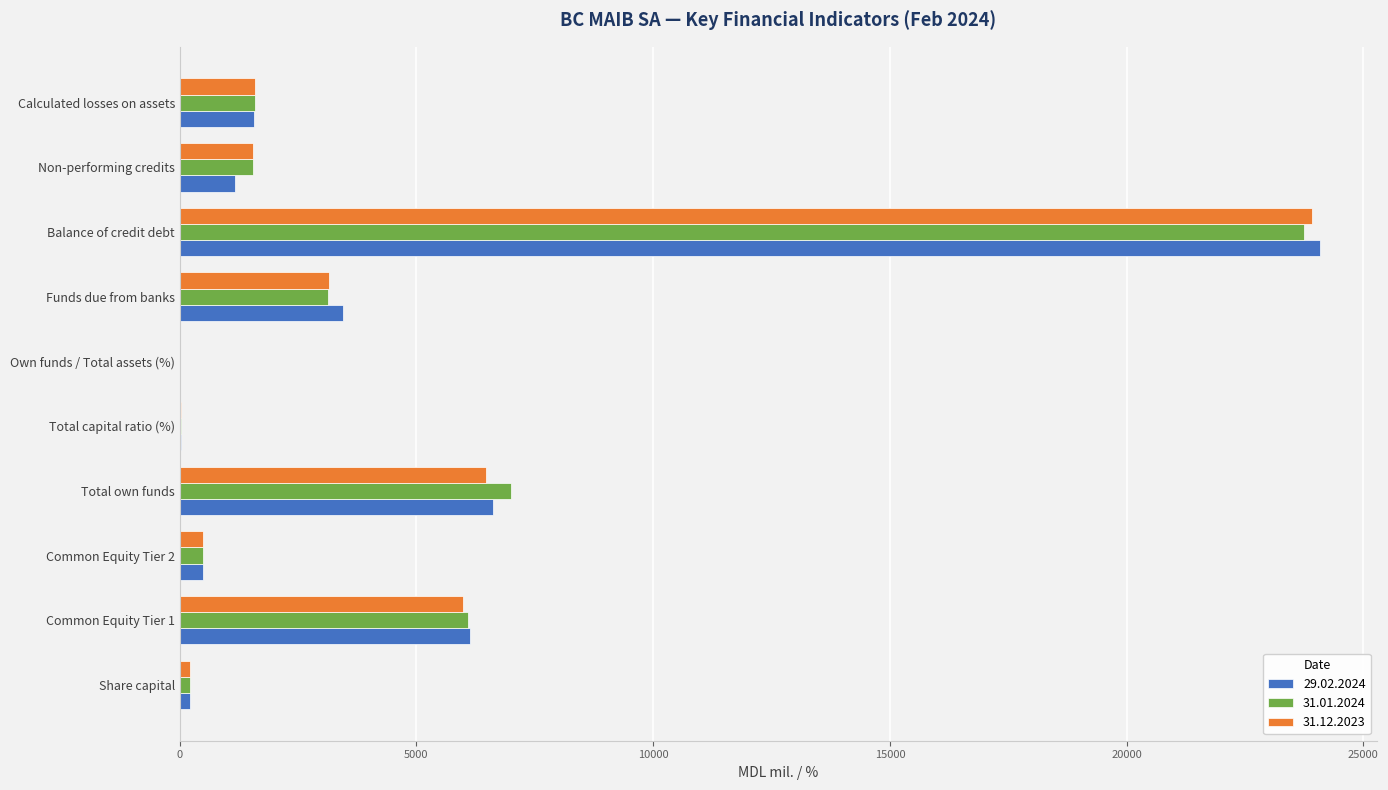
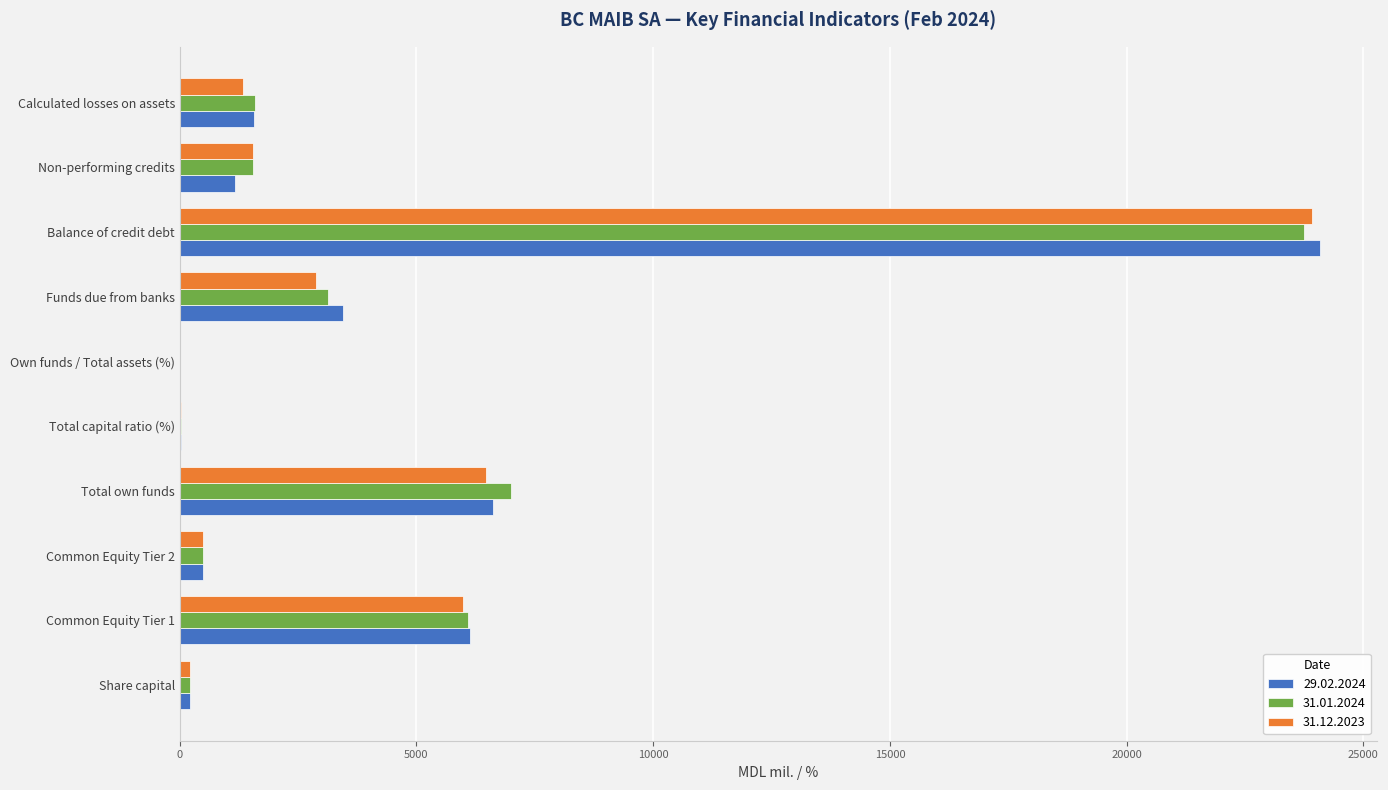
  {
    "29.02.2024": {
      "Calculated losses on assets": 1600,
      "Non-performing credits": 1200,
      "Balance of credit debt": 24100,
      "Funds due from banks": 3400,
      "Total own funds": 6600,
      "Common Equity Tier 2": 500,
      "Common Equity Tier 1": 6100,
      "Share capital": 200
    },
    "31.01.2024": {
      "Calculated losses on assets": 1600,
      "Non-performing credits": 1500,
      "Balance of credit debt": 23800,
      "Funds due from banks": 3100,
      "Total own funds": 7000,
      "Common Equity Tier 2": 500,
      "Common Equity Tier 1": 6100,
      "Share capital": 200
    },
    "31.12.2023": {
-     "Calculated losses on assets": 1600,
+     "Calculated losses on assets": 1300,
      "Non-performing credits": 1600,
      "Balance of credit debt": 23900,
-     "Funds due from banks": 3200,
+     "Funds due from banks": 2900,
      "Total own funds": 6500,
      "Common Equity Tier 2": 500,
      "Common Equity Tier 1": 6000,
      "Share capital": 200
    }
  }
